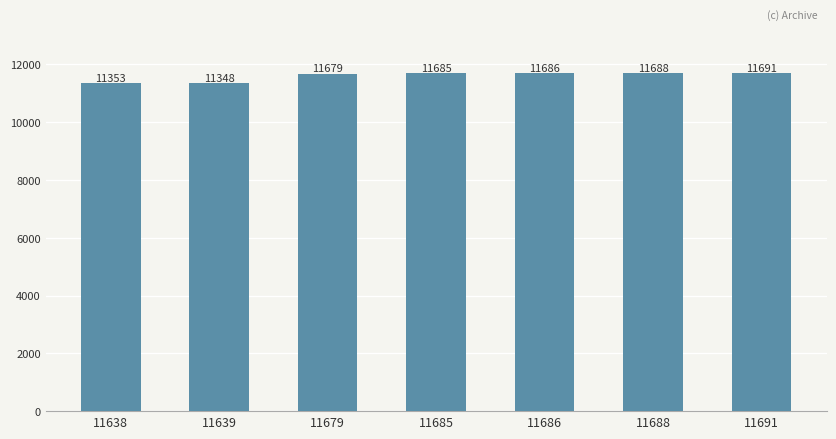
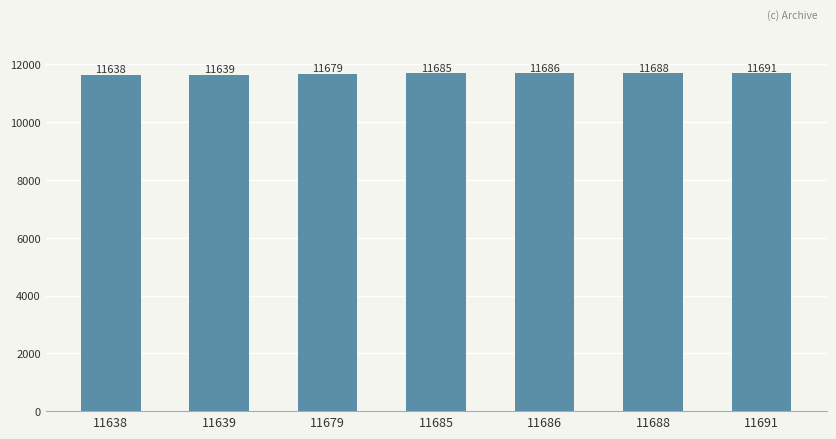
  {
-   "11638": 11353,
-   "11639": 11348,
+   "11638": 11638,
+   "11639": 11639,
    "11679": 11679,
    "11685": 11685,
    "11686": 11686,
    "11688": 11688,
    "11691": 11691
  }
